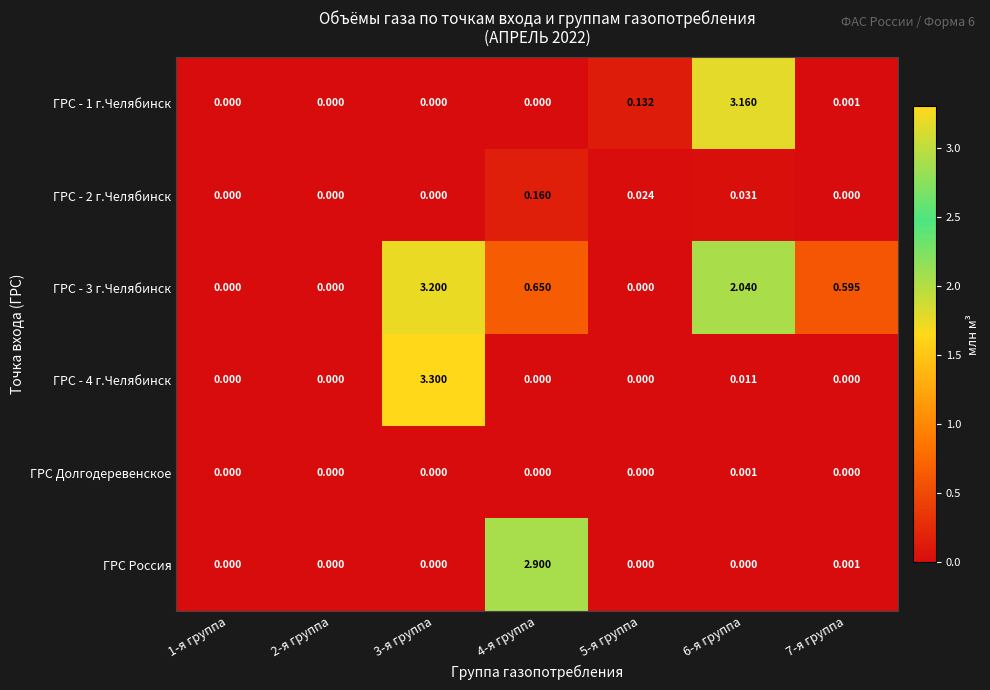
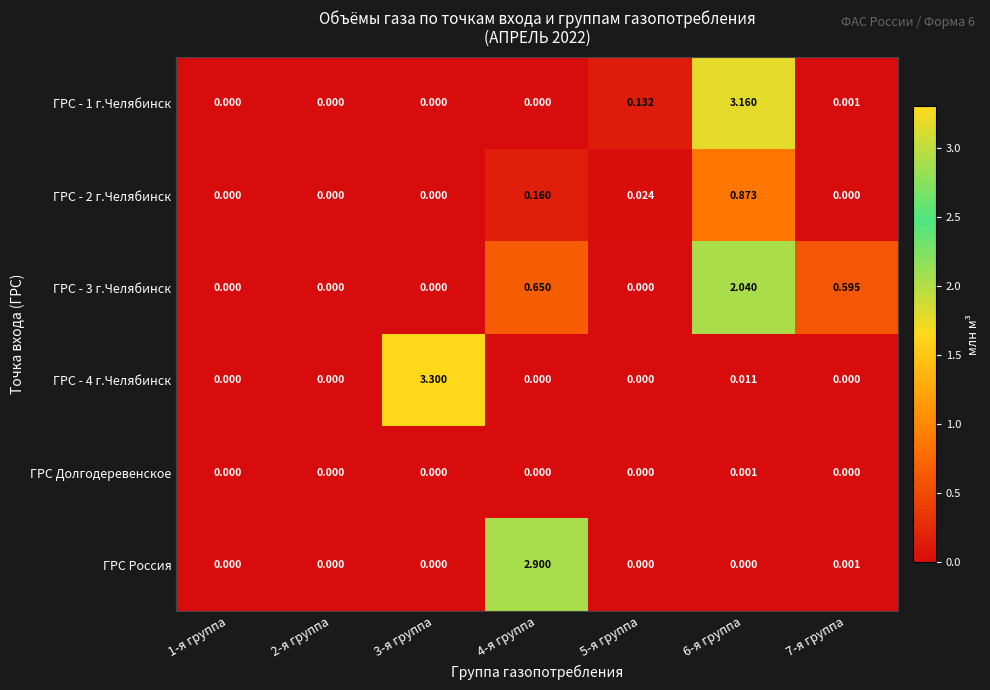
  {
    "ГРС - 1 г.Челябинск": {
      "1-я группа": 0.000,
      "2-я группа": 0.000,
      "3-я группа": 0.000,
      "4-я группа": 0.000,
      "5-я группа": 0.132,
      "6-я группа": 3.160,
      "7-я группа": 0.001
    },
    "ГРС - 2 г.Челябинск": {
      "1-я группа": 0.000,
      "2-я группа": 0.000,
      "3-я группа": 0.000,
      "4-я группа": 0.160,
      "5-я группа": 0.024,
-     "6-я группа": 0.031,
+     "6-я группа": 0.873,
      "7-я группа": 0.000
    },
    "ГРС - 3 г.Челябинск": {
      "1-я группа": 0.000,
      "2-я группа": 0.000,
-     "3-я группа": 3.200,
+     "3-я группа": 0.000,
      "4-я группа": 0.650,
      "5-я группа": 0.000,
      "6-я группа": 2.040,
      "7-я группа": 0.595
    },
    "ГРС - 4 г.Челябинск": {
      "1-я группа": 0.000,
      "2-я группа": 0.000,
      "3-я группа": 3.300,
      "4-я группа": 0.000,
      "5-я группа": 0.000,
      "6-я группа": 0.011,
      "7-я группа": 0.000
    },
    "ГРС Долгодеревенское": {
      "1-я группа": 0.000,
      "2-я группа": 0.000,
      "3-я группа": 0.000,
      "4-я группа": 0.000,
      "5-я группа": 0.000,
      "6-я группа": 0.001,
      "7-я группа": 0.000
    },
    "ГРС Россия": {
      "1-я группа": 0.000,
      "2-я группа": 0.000,
      "3-я группа": 0.000,
      "4-я группа": 2.900,
      "5-я группа": 0.000,
      "6-я группа": 0.000,
      "7-я группа": 0.001
    }
  }
